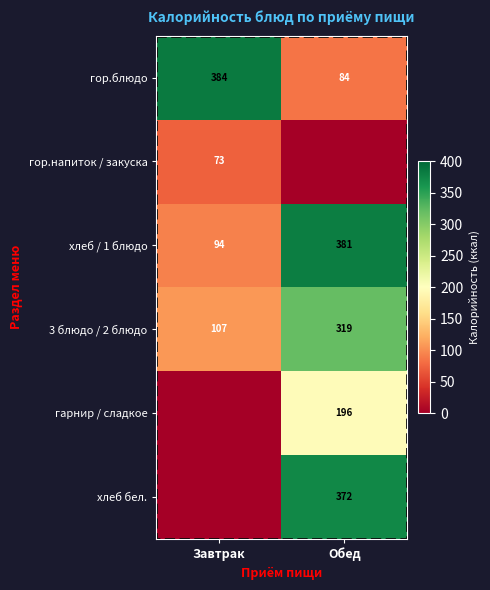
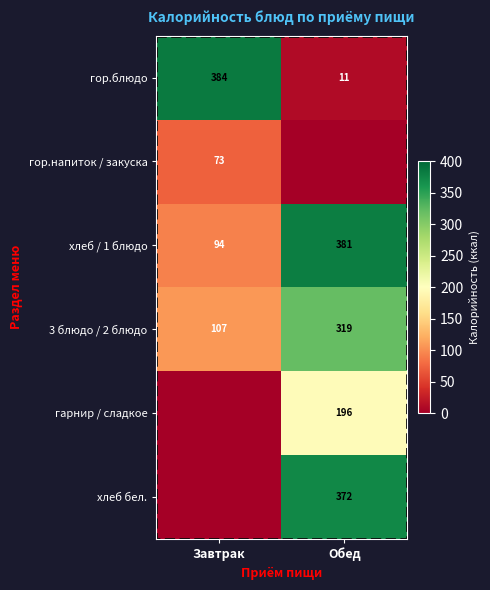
  {
    "гор.блюдо": {
      "Завтрак": 384,
-     "Обед": 84
+     "Обед": 11
    },
    "гор.напиток / закуска": {
      "Завтрак": 73
    },
    "хлеб / 1 блюдо": {
      "Завтрак": 94,
      "Обед": 381
    },
    "3 блюдо / 2 блюдо": {
      "Завтрак": 107,
      "Обед": 319
    },
    "гарнир / сладкое": {
      "Обед": 196
    },
    "хлеб бел.": {
      "Обед": 372
    }
  }
